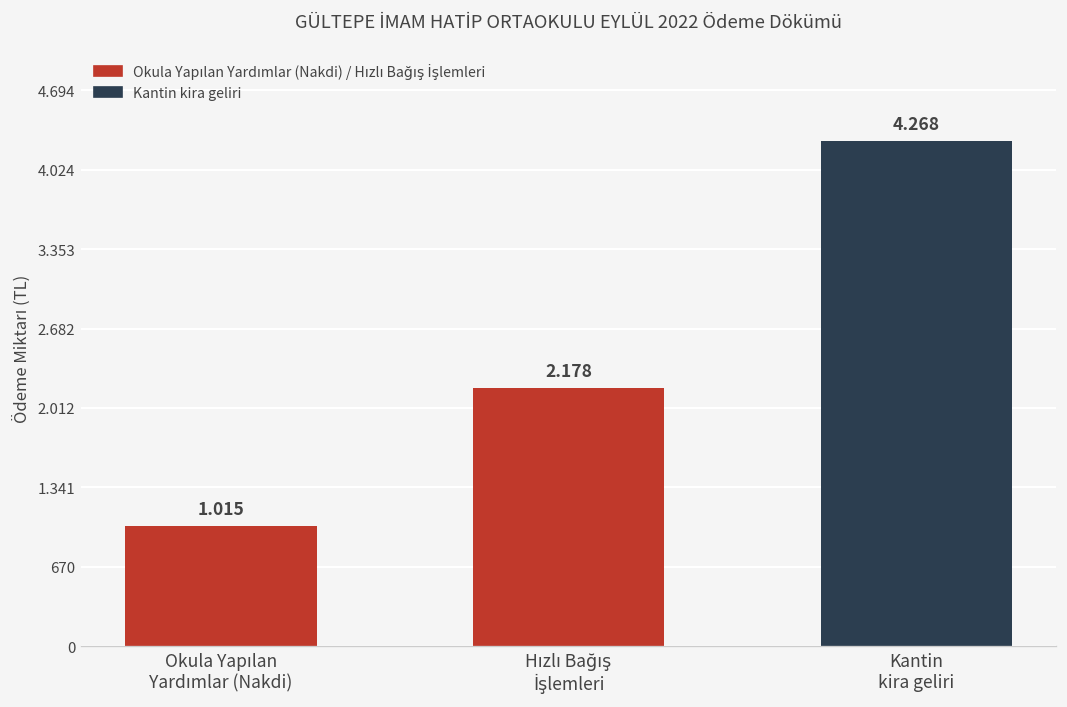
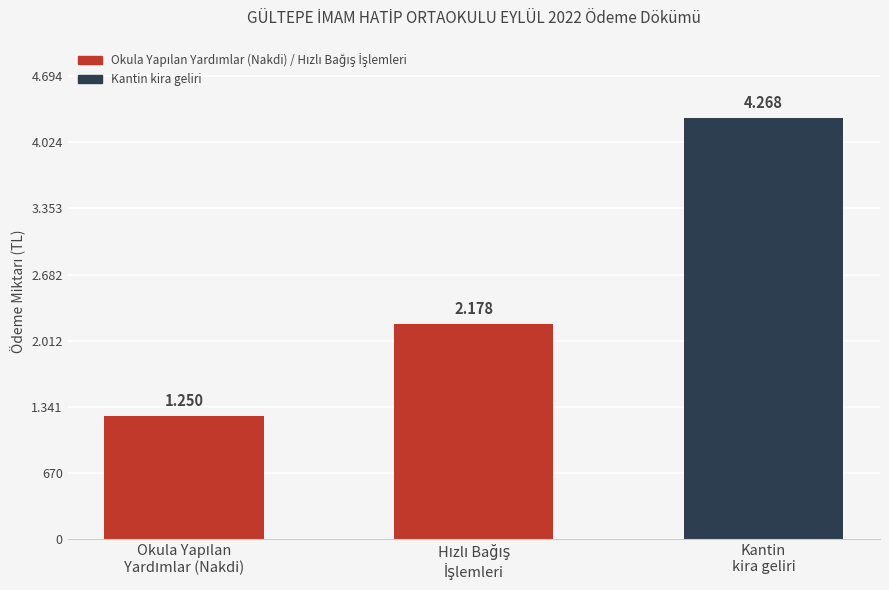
  {
-   "Okula Yapılan Yardımlar (Nakdi)": 1.015
+   "Okula Yapılan Yardımlar (Nakdi)": 1.250
  }
